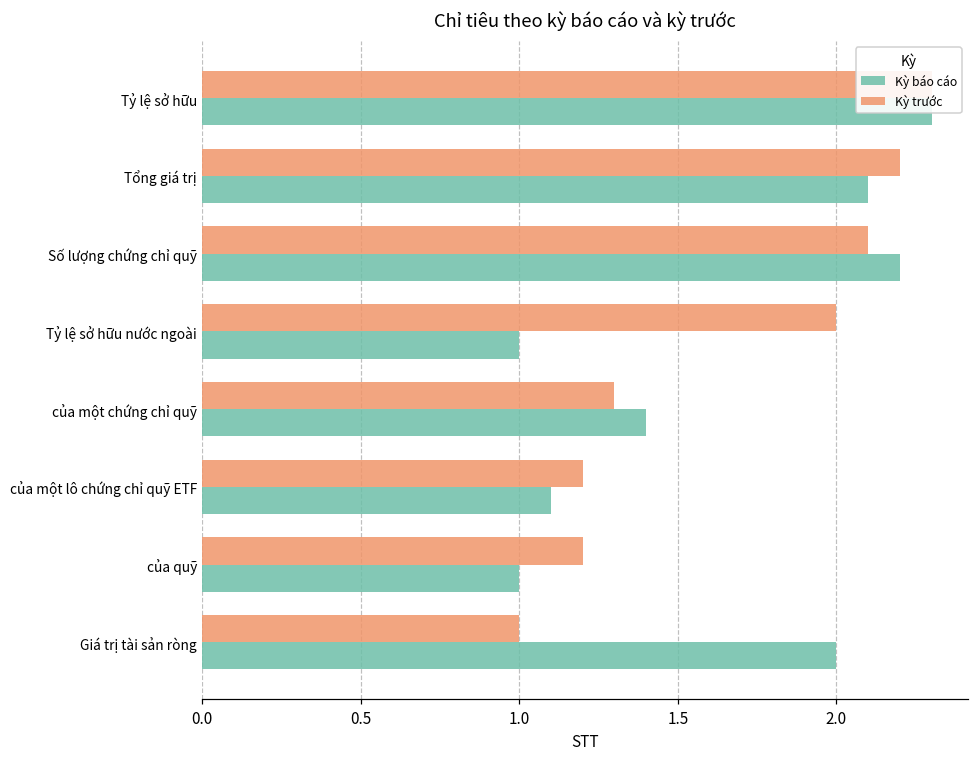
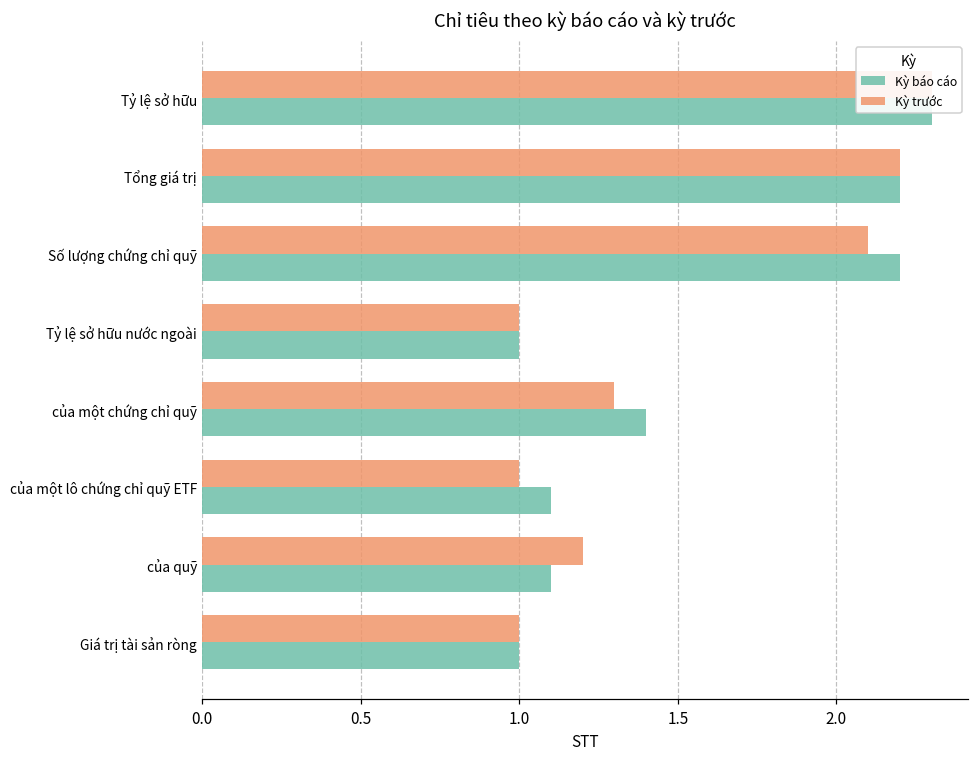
  {
    "Kỳ báo cáo": {
      "Tỷ lệ sở hữu": 2.3,
-     "Tổng giá trị": 2.1,
+     "Tổng giá trị": 2.2,
      "Số lượng chứng chỉ quỹ": 2.2,
      "Tỷ lệ sở hữu nước ngoài": 1.0,
      "của một chứng chỉ quỹ": 1.4,
      "của một lô chứng chỉ quỹ ETF": 1.1,
-     "của quỹ": 1.0,
-     "Giá trị tài sản ròng": 2
+     "của quỹ": 1.1,
+     "Giá trị tài sản ròng": 1
    },
    "Kỳ trước": {
      "Tổng giá trị": 2.2,
      "Số lượng chứng chỉ quỹ": 2.1,
-     "Tỷ lệ sở hữu nước ngoài": 2,
+     "Tỷ lệ sở hữu nước ngoài": 1,
      "của một chứng chỉ quỹ": 1.3,
-     "của một lô chứng chỉ quỹ ETF": 1.2,
+     "của một lô chứng chỉ quỹ ETF": 1.0,
      "của quỹ": 1.2,
      "Giá trị tài sản ròng": 1.0
    }
  }
